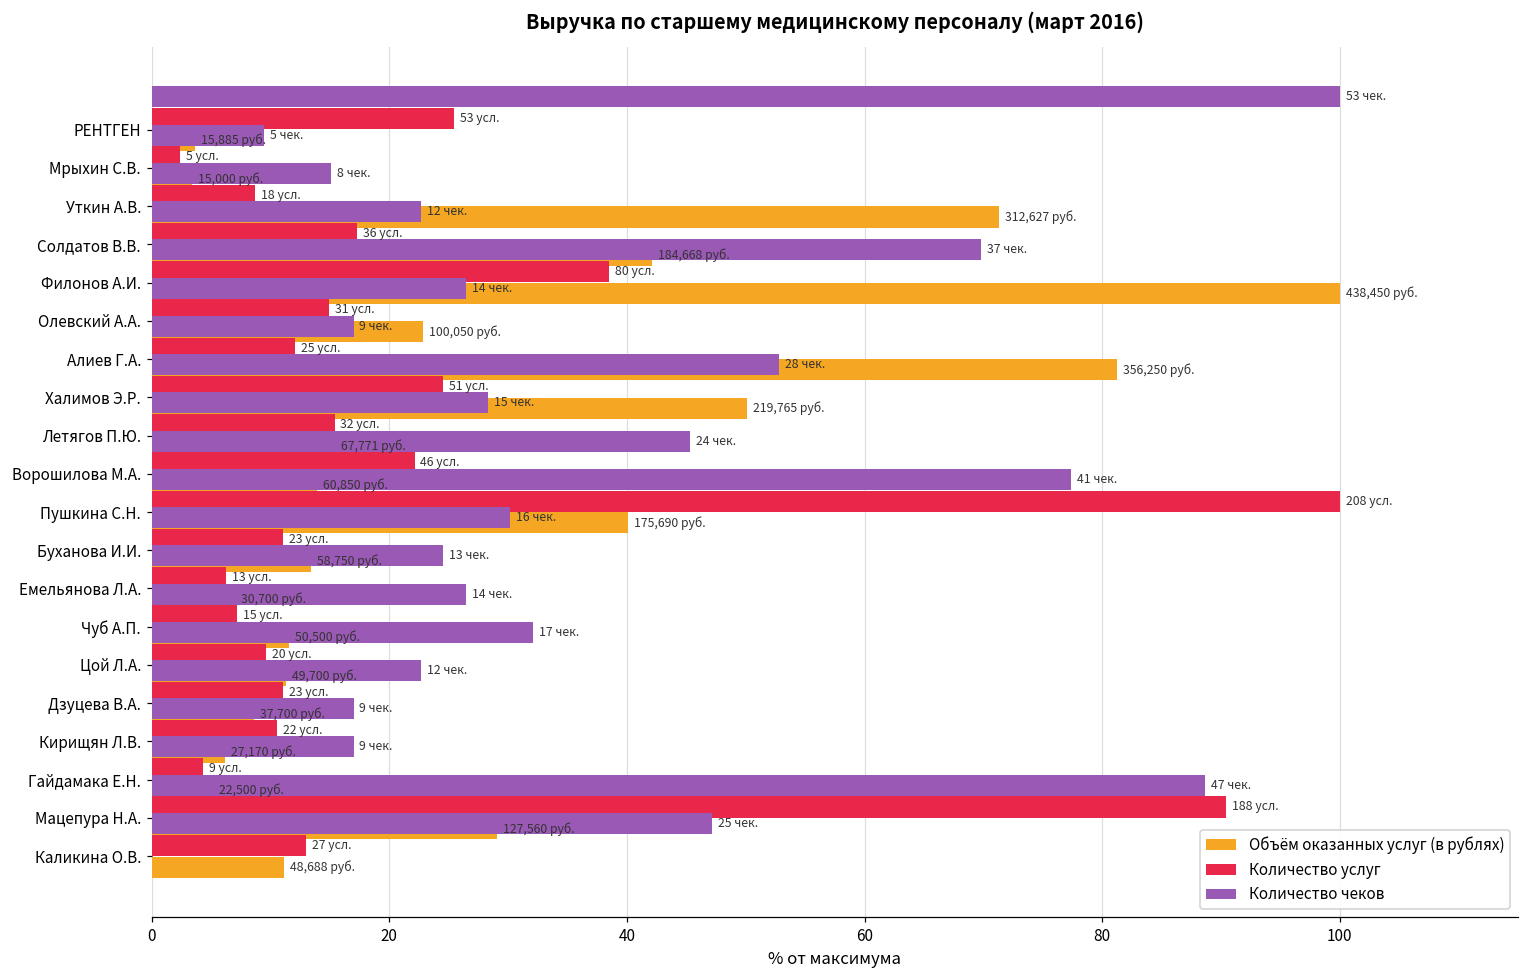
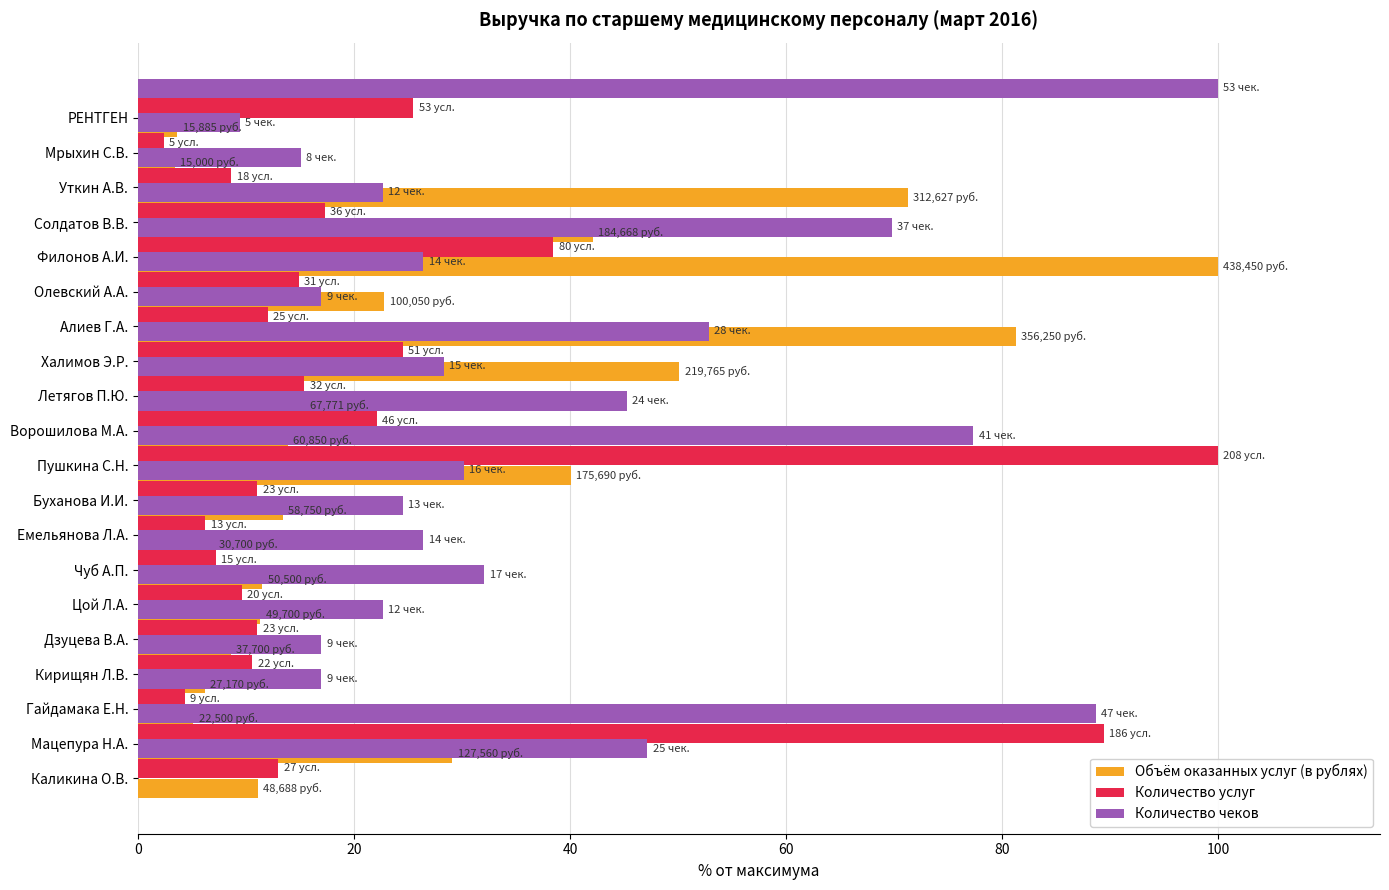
  {
    "Количество услуг": {
-     "Мацепура Н.А.": 188
+     "Мацепура Н.А.": 186
    }
  }
